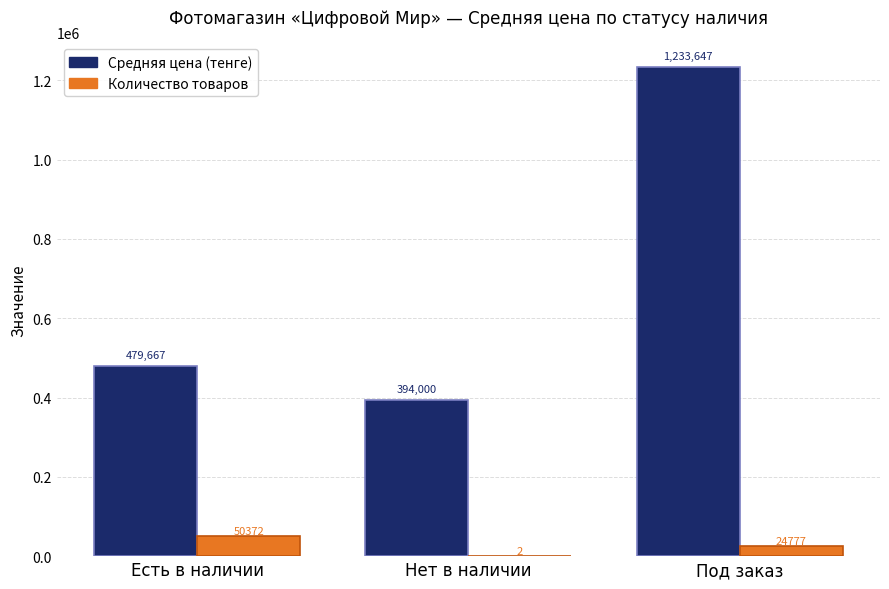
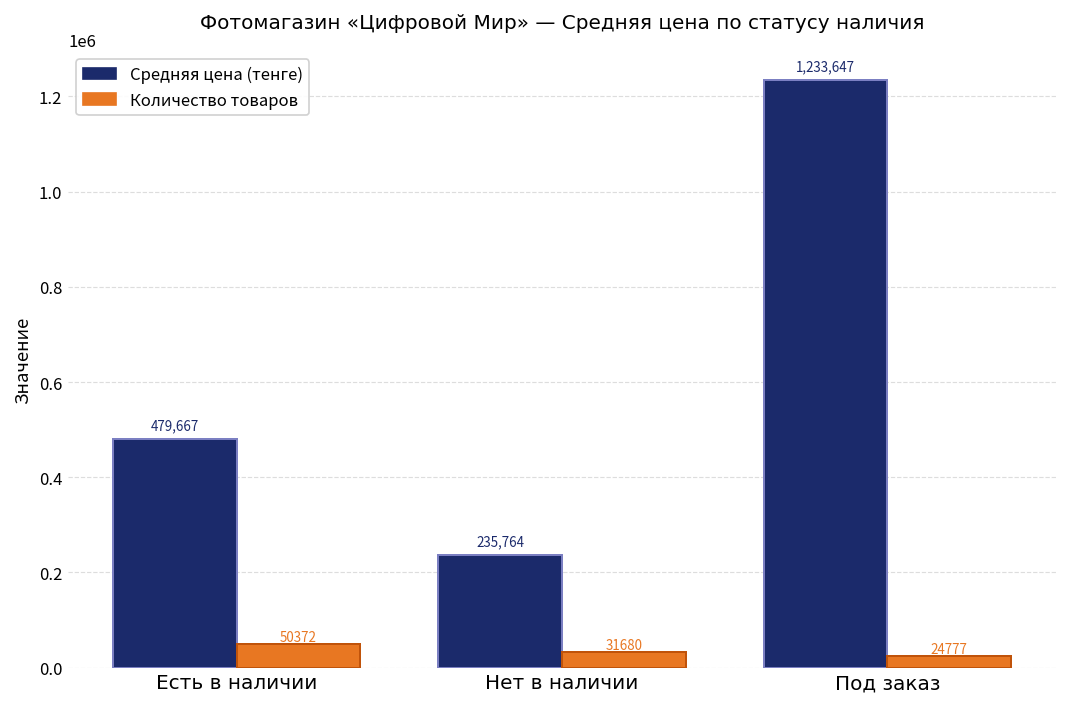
  {
    "Средняя цена (тенге)": {
      "Есть в наличии": "479,667",
-     "Нет в наличии": "394,000",
+     "Нет в наличии": "235,764",
      "Под заказ": "1,233,647"
    },
    "Количество товаров": {
      "Есть в наличии": "50372",
-     "Нет в наличии": "2",
+     "Нет в наличии": "31680",
      "Под заказ": "24777"
    }
  }
